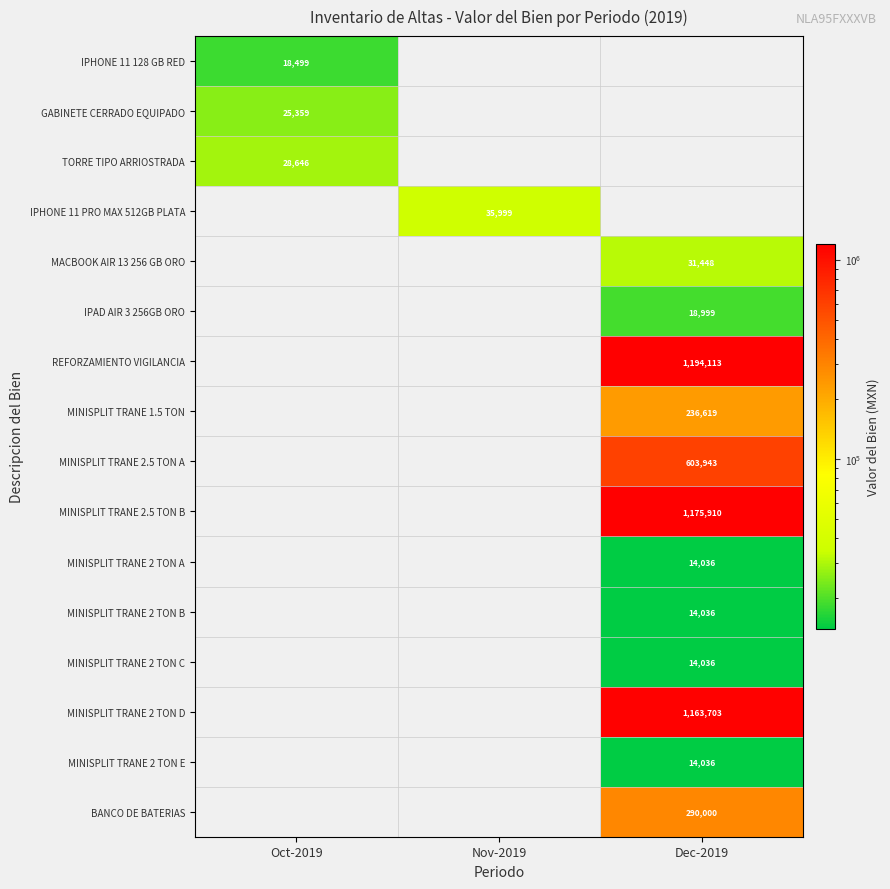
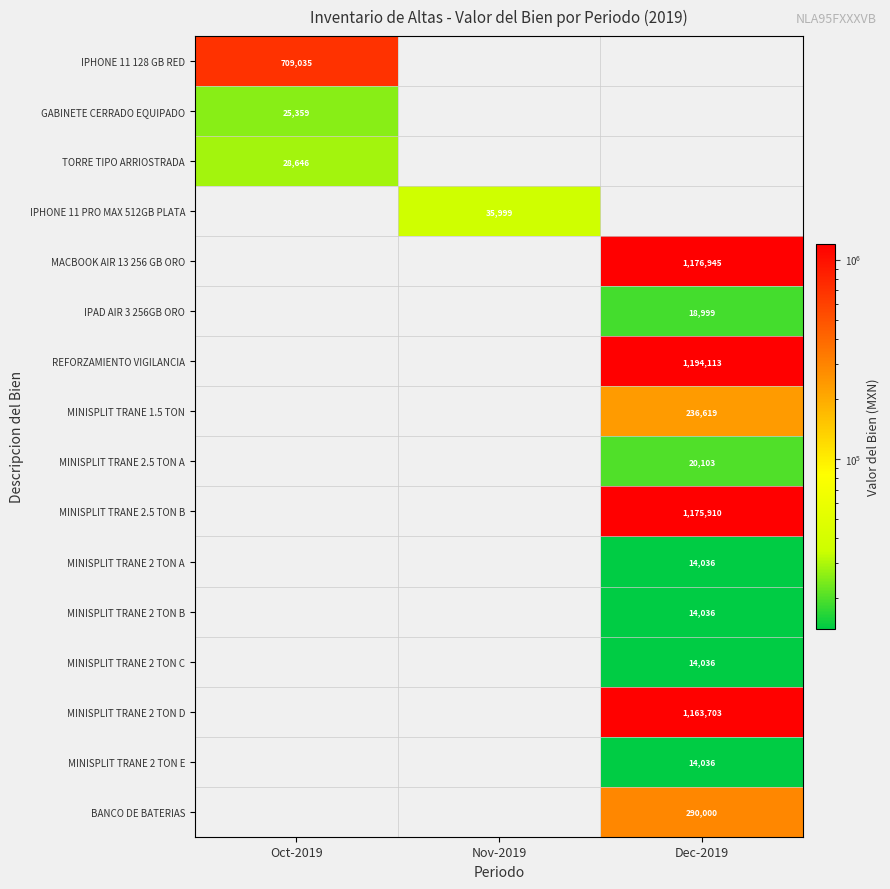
  {
    "IPHONE 11 128 GB RED": {
-     "Oct-2019": "18,499"
+     "Oct-2019": "709,035"
    },
    "GABINETE CERRADO EQUIPADO": {
      "Oct-2019": "25,359"
    },
    "TORRE TIPO ARRIOSTRADA": {
      "Oct-2019": "28,646"
    },
    "IPHONE 11 PRO MAX 512GB PLATA": {
      "Nov-2019": "35,999"
    },
    "MACBOOK AIR 13 256 GB ORO": {
-     "Dec-2019": "31,448"
+     "Dec-2019": "1,176,945"
    },
    "IPAD AIR 3 256GB ORO": {
      "Dec-2019": "18,999"
    },
    "REFORZAMIENTO VIGILANCIA": {
      "Dec-2019": "1,194,113"
    },
    "MINISPLIT TRANE 1.5 TON": {
      "Dec-2019": "236,619"
    },
    "MINISPLIT TRANE 2.5 TON A": {
-     "Dec-2019": "603,943"
+     "Dec-2019": "20,103"
    },
    "MINISPLIT TRANE 2.5 TON B": {
      "Dec-2019": "1,175,910"
    },
    "MINISPLIT TRANE 2 TON A": {
      "Dec-2019": "14,036"
    },
    "MINISPLIT TRANE 2 TON B": {
      "Dec-2019": "14,036"
    },
    "MINISPLIT TRANE 2 TON C": {
      "Dec-2019": "14,036"
    },
    "MINISPLIT TRANE 2 TON D": {
      "Dec-2019": "1,163,703"
    },
    "MINISPLIT TRANE 2 TON E": {
      "Dec-2019": "14,036"
    },
    "BANCO DE BATERIAS": {
      "Dec-2019": "290,000"
    }
  }
